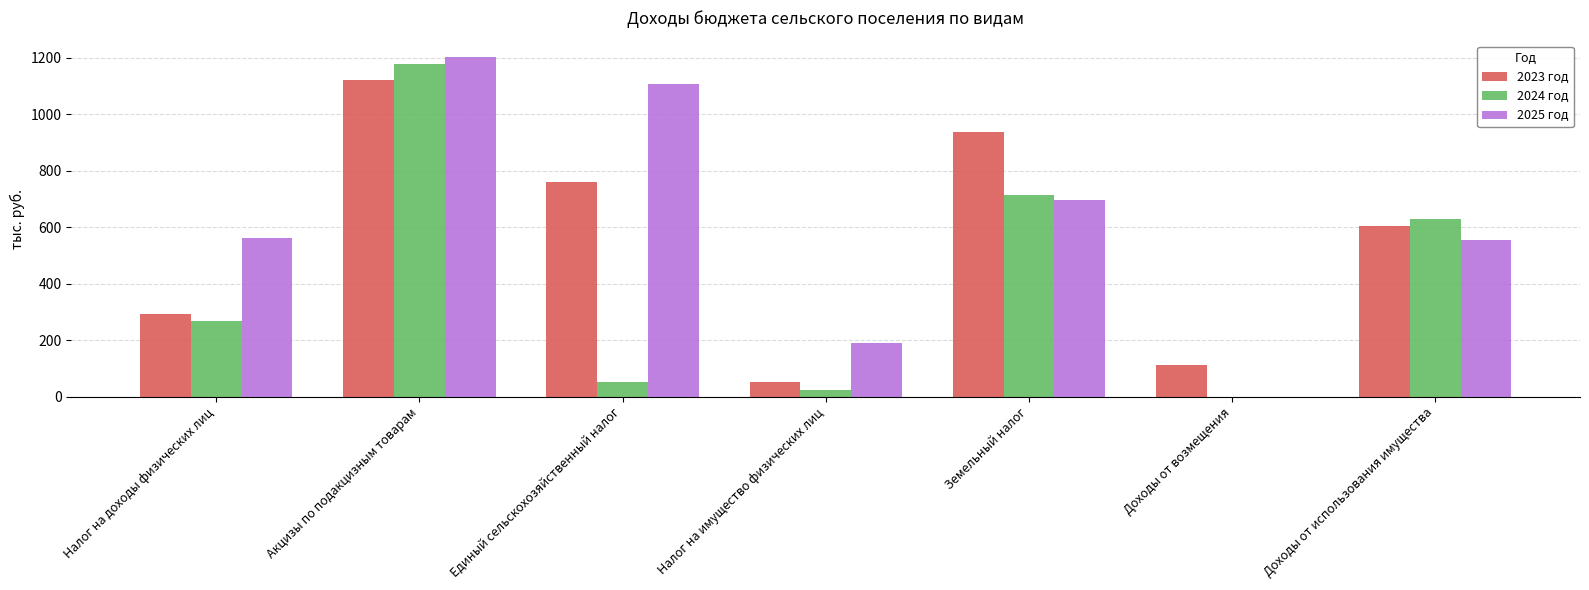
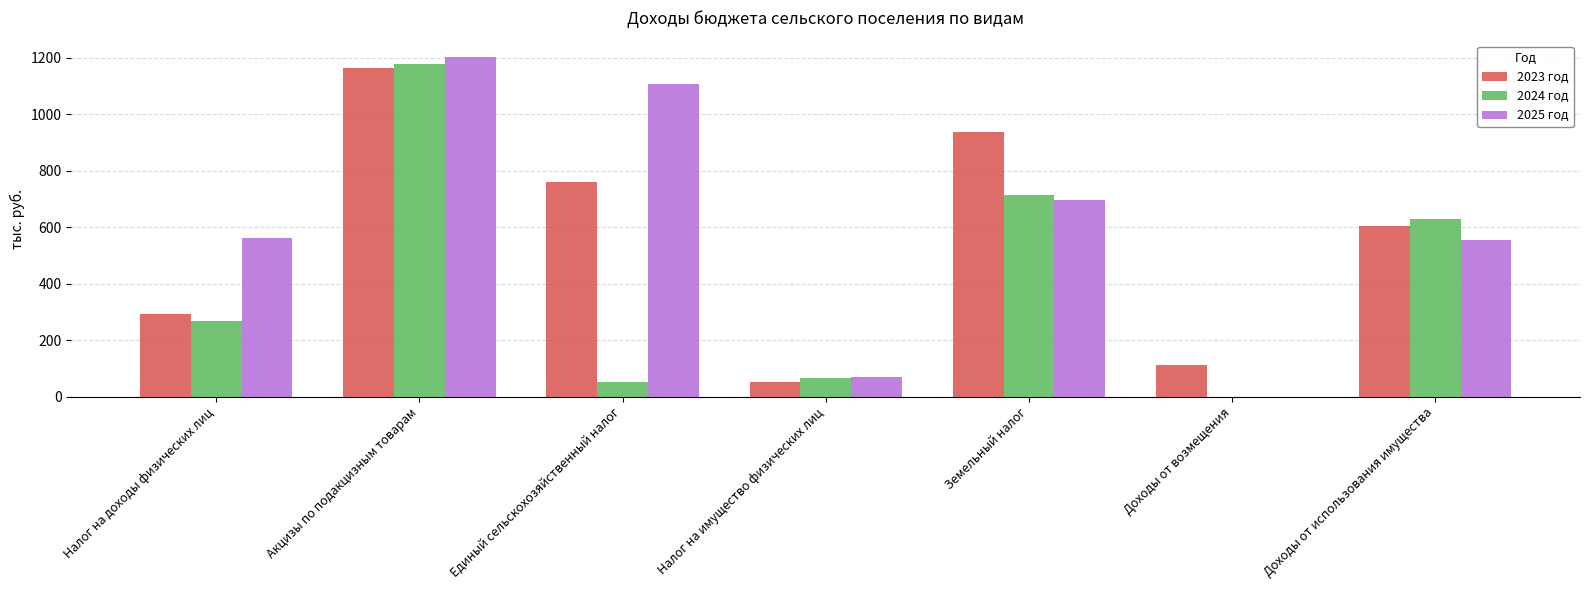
  {
    "2023 год": {
      "Налог на доходы физических лиц": 290,
-     "Акцизы по подакцизным товарам": 1120,
+     "Акцизы по подакцизным товарам": 1160,
      "Единый сельскохозяйственный налог": 760,
      "Налог на имущество физических лиц": 50,
      "Земельный налог": 940,
      "Доходы от возмещения": 110,
      "Доходы от использования имущества": 610
    },
    "2024 год": {
      "Налог на доходы физических лиц": 270,
      "Акцизы по подакцизным товарам": 1180,
      "Единый сельскохозяйственный налог": 50,
-     "Налог на имущество физических лиц": 30,
+     "Налог на имущество физических лиц": 70,
      "Земельный налог": 720,
      "Доходы от возмещения": 0,
      "Доходы от использования имущества": 630
    },
    "2025 год": {
      "Налог на доходы физических лиц": 560,
      "Акцизы по подакцизным товарам": 1200,
      "Единый сельскохозяйственный налог": 1110,
-     "Налог на имущество физических лиц": 190,
+     "Налог на имущество физических лиц": 70,
      "Земельный налог": 700,
      "Доходы от возмещения": 0,
      "Доходы от использования имущества": 550
    }
  }
